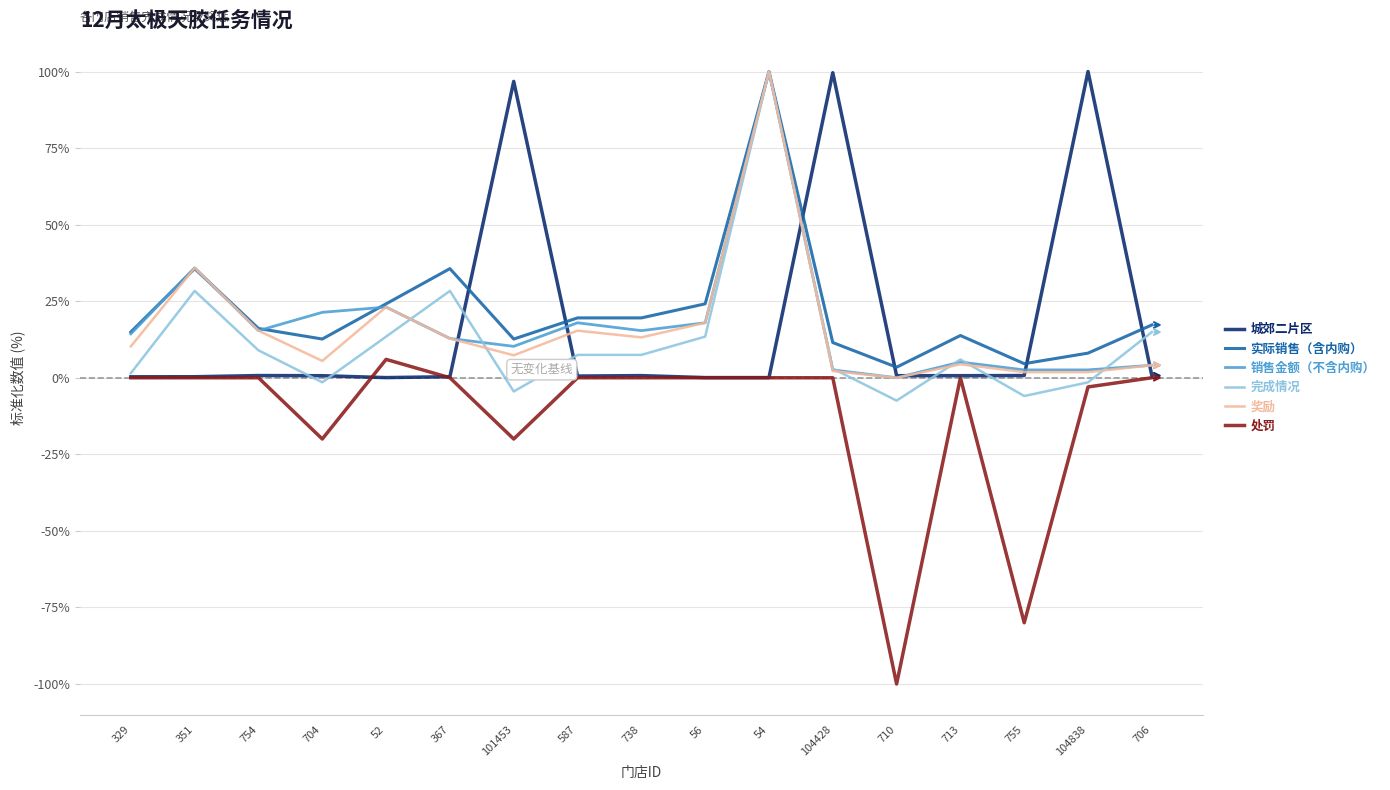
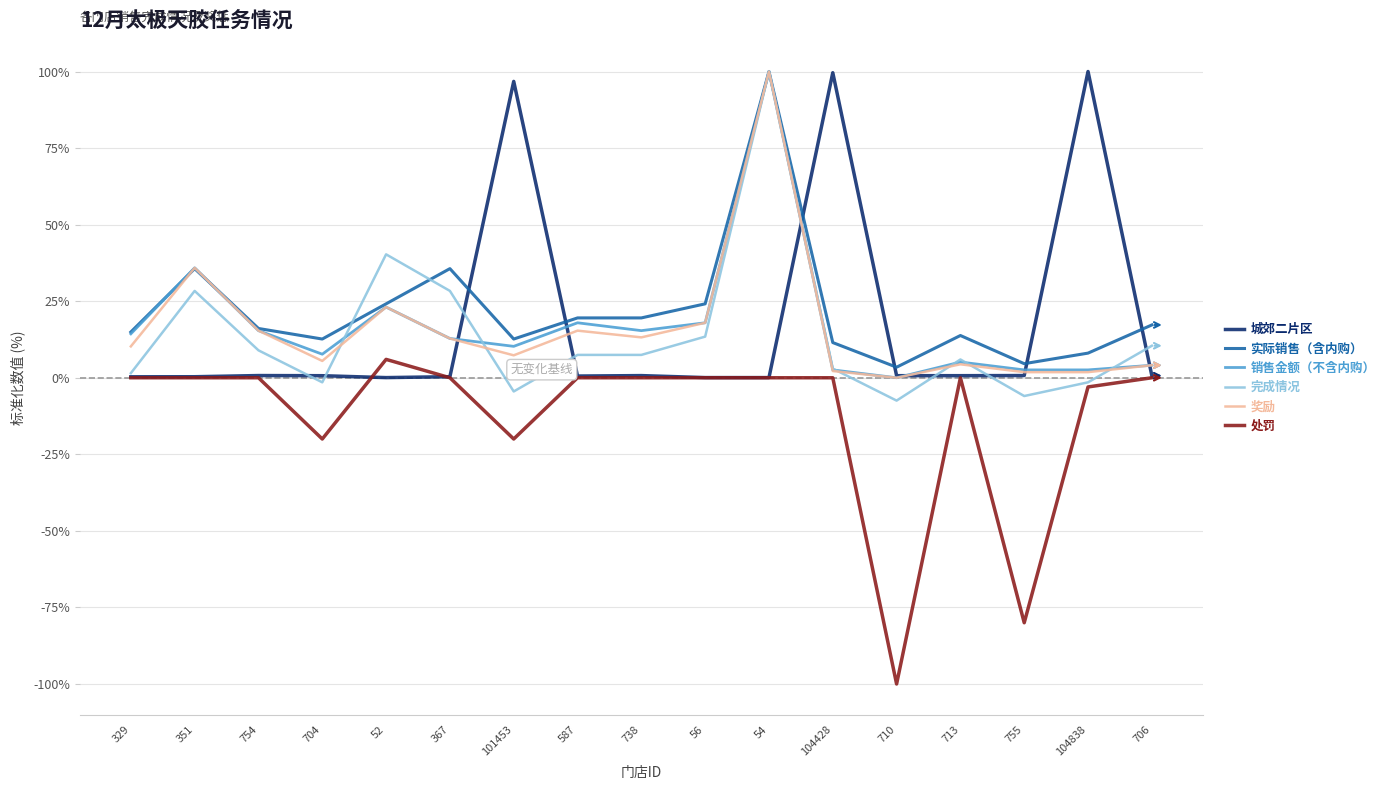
  {
    "城郊二片区": {
      "704": "1%",
      "52": "0%",
      "101453": "97%",
      "104428": "100%",
      "755": "1%",
      "104838": "100%"
    },
    "实际销售（含内购）": {
      "704": "13%",
      "52": "24%",
      "367": "36%",
      "101453": "13%",
      "587": "20%",
      "738": "20%",
      "56": "24%",
      "104428": "11%",
      "710": "3%",
      "713": "14%",
      "755": "5%",
      "104838": "8%",
      "706": "17%"
    },
    "销售金额（不含内购）": {
-     "704": "21%",
+     "704": "8%",
      "101453": "10%",
      "587": "18%",
      "738": "15%"
    },
    "完成情况": {
      "329": "1%",
      "351": "28%",
      "754": "9%",
      "704": "-1%",
-     "52": "13%",
+     "52": "40%",
      "367": "28%",
      "101453": "-4%",
      "587": "7%",
      "738": "7%",
      "56": "13%",
      "710": "-7%",
      "713": "6%",
      "755": "-6%",
      "104838": "-1%",
-     "706": "15%"
+     "706": "10%"
    },
    "奖励": {
      "329": "10%",
      "704": "5%",
      "101453": "7%",
      "587": "15%",
      "738": "13%"
    },
    "处罚": {
      "704": "-20%",
      "52": "6%",
      "101453": "-20%",
      "104428": "0%",
      "710": "-100%",
      "755": "-80%",
      "104838": "-3%"
    }
  }
